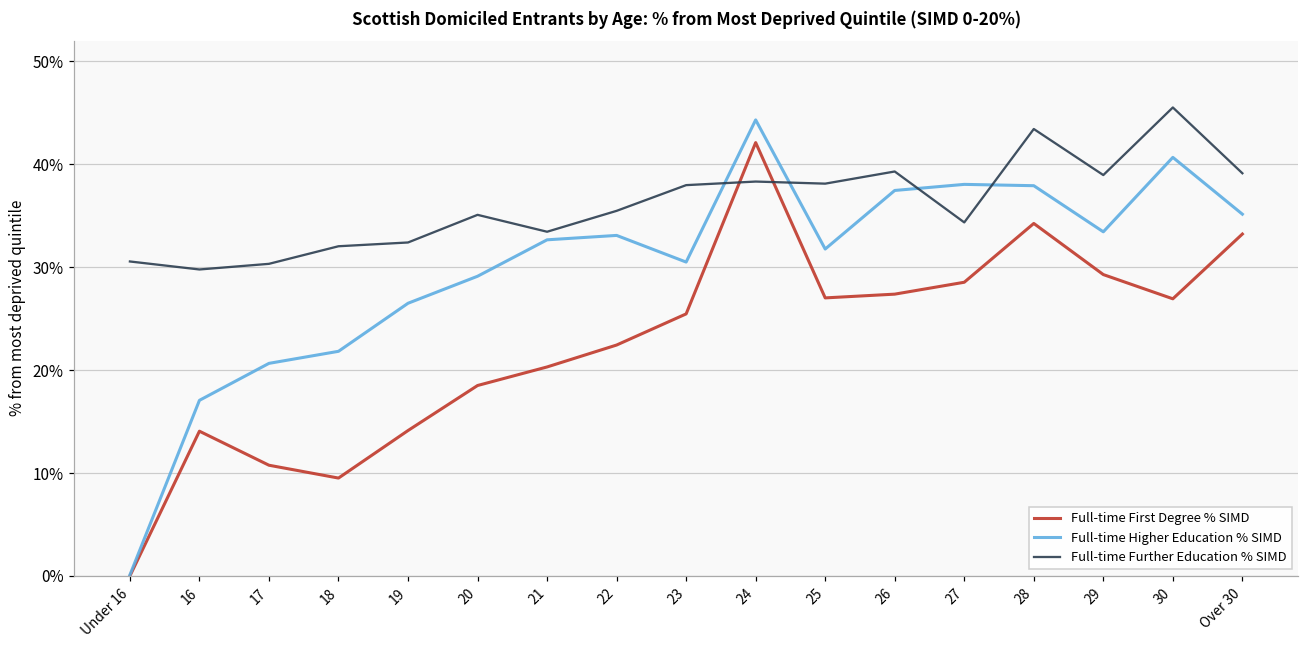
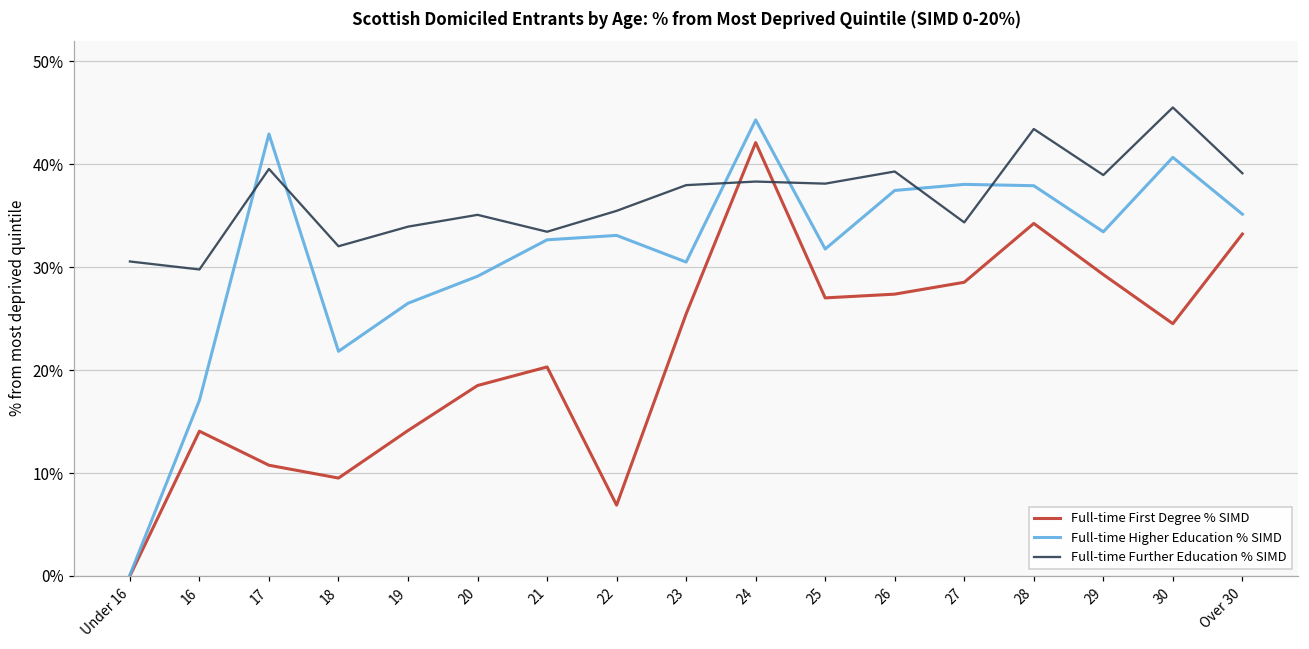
  {
    "Full-time First Degree % SIMD": {
      "16": "14%",
      "17": "11%",
      "18": "10%",
      "19": "14%",
      "20": "19%",
      "21": "20%",
-     "22": "22%",
+     "22": "7%",
      "23": "25%",
      "24": "42%",
      "25": "27%",
      "26": "27%",
      "27": "29%",
      "28": "34%",
      "29": "29%",
-     "30": "27%",
+     "30": "25%",
      "Over 30": "33%"
    },
    "Full-time Higher Education % SIMD": {
      "16": "17%",
-     "17": "21%",
+     "17": "43%",
      "18": "22%",
      "19": "26%",
      "20": "29%",
      "21": "33%",
      "22": "33%",
      "23": "30%",
      "24": "44%",
      "25": "32%",
      "26": "37%",
      "27": "38%",
      "28": "38%",
      "29": "33%",
      "30": "41%",
      "Over 30": "35%"
    },
    "Full-time Further Education % SIMD": {
      "Under 16": "31%",
      "16": "30%",
-     "17": "30%",
+     "17": "40%",
      "18": "32%",
-     "19": "32%",
+     "19": "34%",
      "20": "35%",
      "21": "33%",
      "22": "35%",
      "23": "38%",
      "24": "38%",
      "25": "38%",
      "26": "39%",
      "27": "34%",
      "28": "43%",
      "29": "39%",
      "30": "46%",
      "Over 30": "39%"
    }
  }
